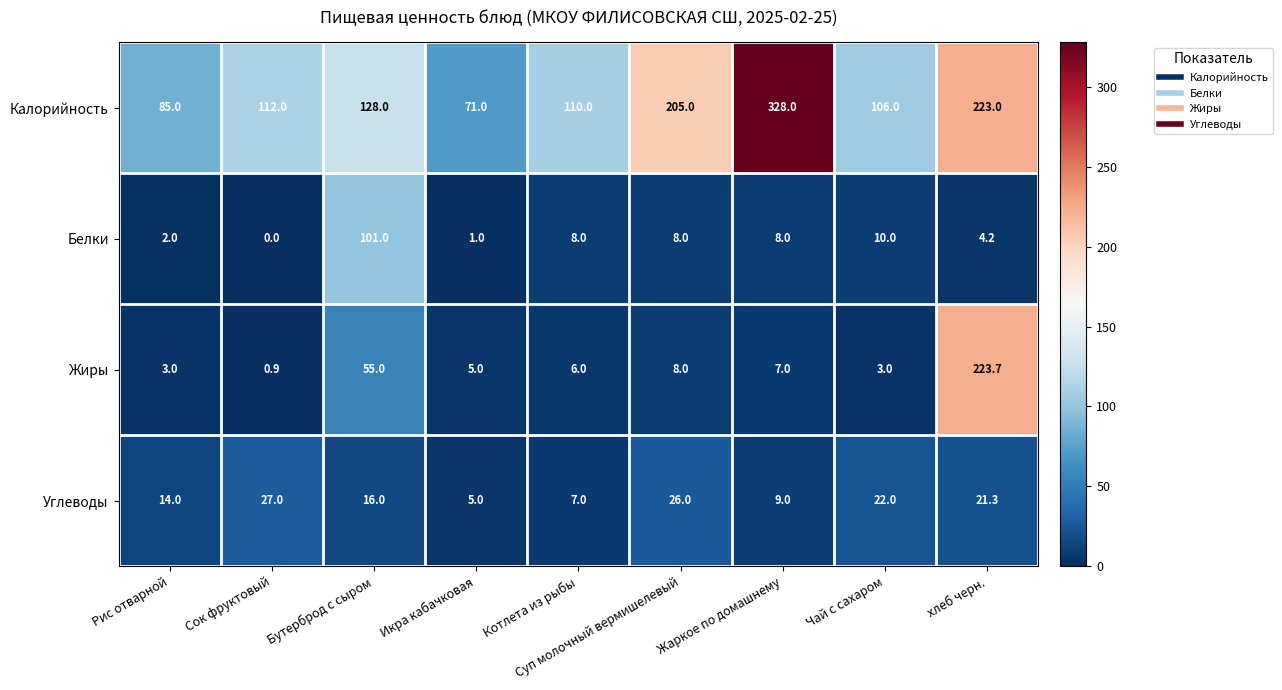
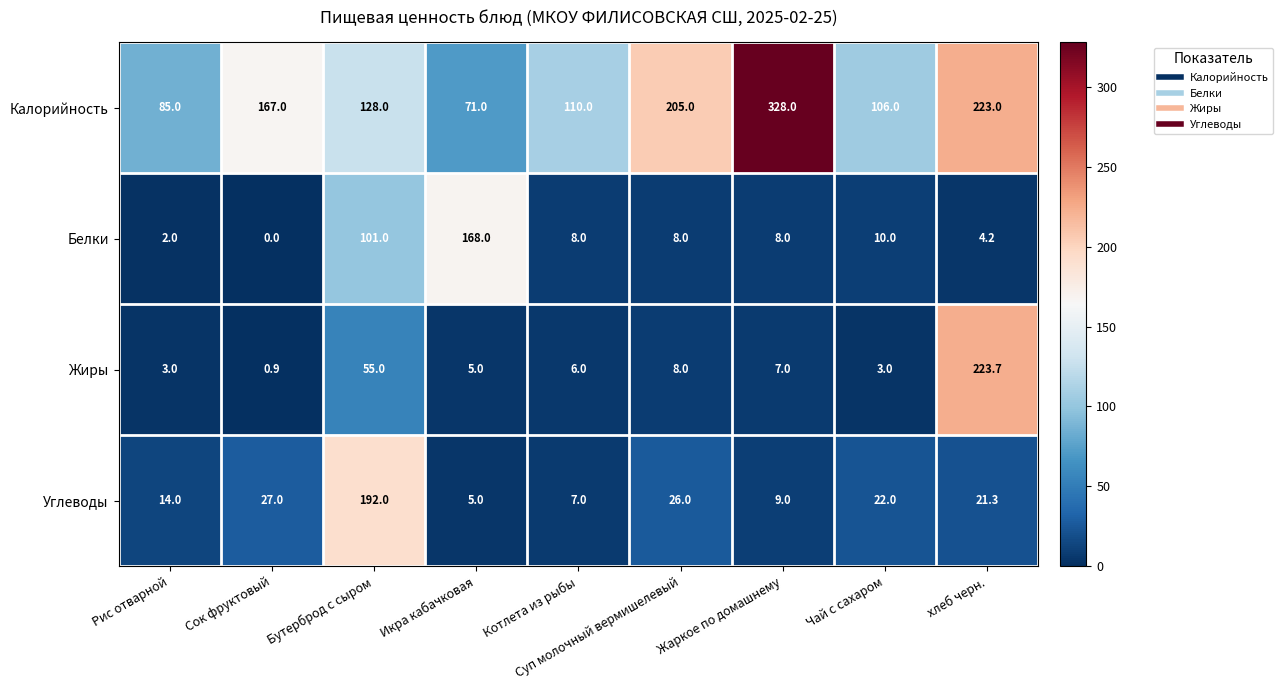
  {
    "Калорийность": {
      "Рис отварной": 85.0,
-     "Сок фруктовый": 112.0,
+     "Сок фруктовый": 167.0,
      "Бутерброд с сыром": 128.0,
      "Икра кабачковая": 71.0,
      "Котлета из рыбы": 110.0,
      "Суп молочный вермишелевый": 205.0,
      "Жаркое по домашнему": 328.0,
      "Чай с сахаром": 106.0,
      "хлеб черн.": 223.0
    },
    "Белки": {
      "Рис отварной": 2.0,
      "Сок фруктовый": 0.0,
      "Бутерброд с сыром": 101.0,
-     "Икра кабачковая": 1.0,
+     "Икра кабачковая": 168.0,
      "Котлета из рыбы": 8.0,
      "Суп молочный вермишелевый": 8.0,
      "Жаркое по домашнему": 8.0,
      "Чай с сахаром": 10.0,
      "хлеб черн.": 4.2
    },
    "Жиры": {
      "Рис отварной": 3.0,
      "Сок фруктовый": 0.9,
      "Бутерброд с сыром": 55.0,
      "Икра кабачковая": 5.0,
      "Котлета из рыбы": 6.0,
      "Суп молочный вермишелевый": 8.0,
      "Жаркое по домашнему": 7.0,
      "Чай с сахаром": 3.0,
      "хлеб черн.": 223.7
    },
    "Углеводы": {
      "Рис отварной": 14.0,
      "Сок фруктовый": 27.0,
-     "Бутерброд с сыром": 16.0,
+     "Бутерброд с сыром": 192.0,
      "Икра кабачковая": 5.0,
      "Котлета из рыбы": 7.0,
      "Суп молочный вермишелевый": 26.0,
      "Жаркое по домашнему": 9.0,
      "Чай с сахаром": 22.0,
      "хлеб черн.": 21.3
    }
  }
